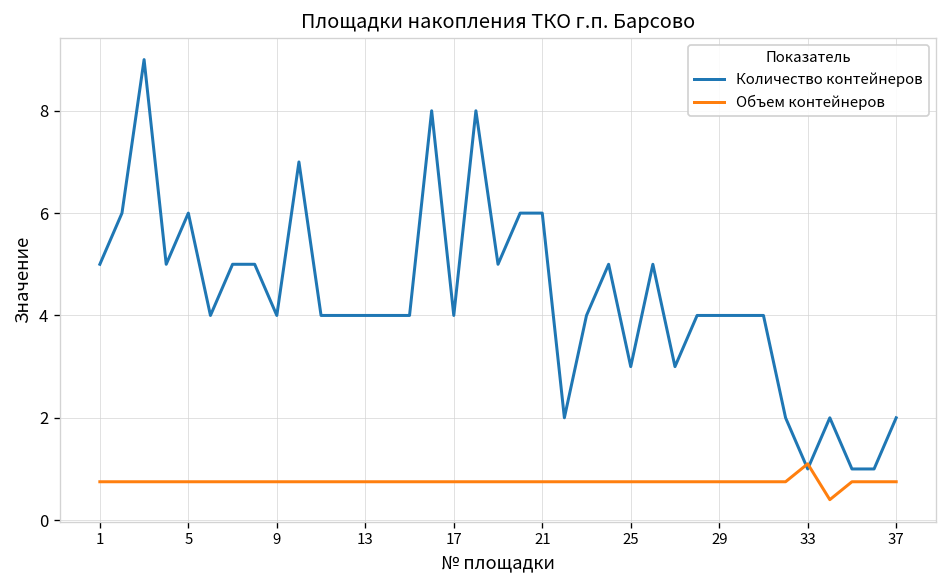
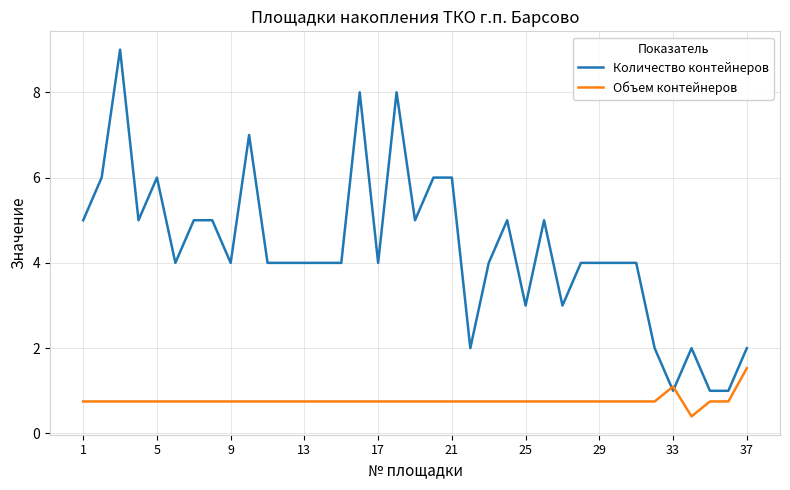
  {
    "Количество контейнеров": {
      "1": 5.0,
      "5": 6.0,
      "9": 4.0,
      "13": 4.0,
      "17": 4.0,
      "21": 6.0,
      "25": 3.0,
      "29": 4.0,
      "33": 1.0,
      "37": 2.0
    },
    "Объем контейнеров": {
      "1": 0.8,
      "5": 0.8,
      "9": 0.8,
      "13": 0.8,
      "17": 0.8,
      "21": 0.8,
      "25": 0.8,
      "29": 0.8,
      "33": 1.1,
-     "37": 0.8
+     "37": 1.5
    }
  }
